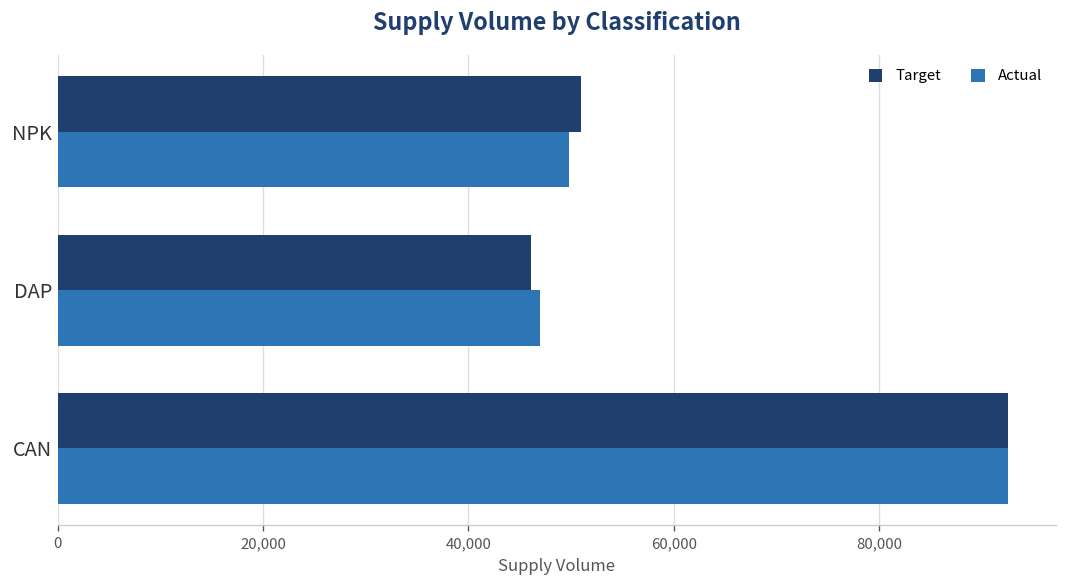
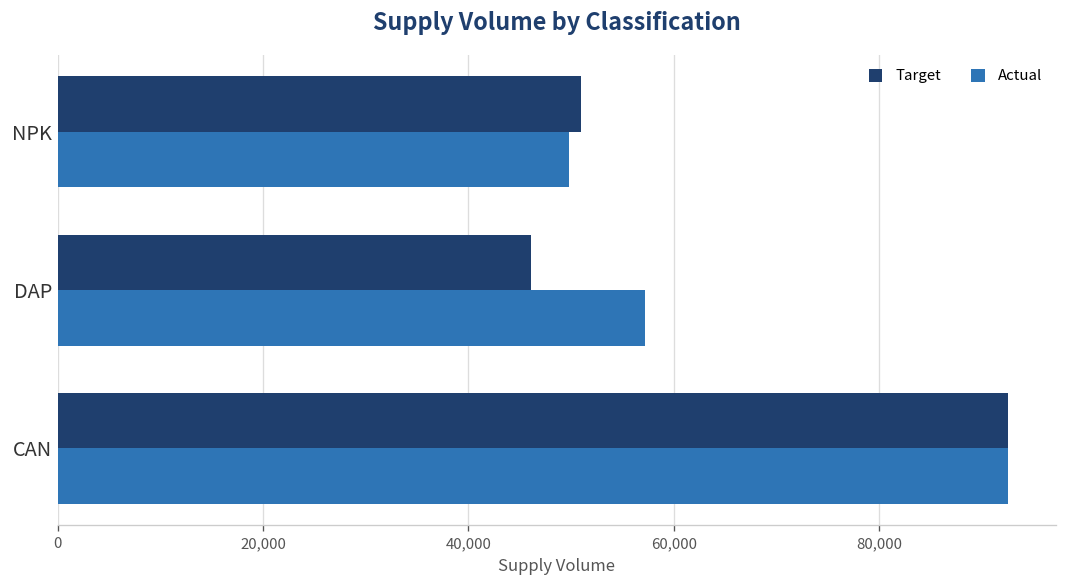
  {
    "Target": {
      "NPK": "51,000",
      "DAP": "46,000",
      "CAN": "93,000"
    },
    "Actual": {
      "NPK": "50,000",
-     "DAP": "47,000",
+     "DAP": "57,000",
      "CAN": "93,000"
    }
  }
